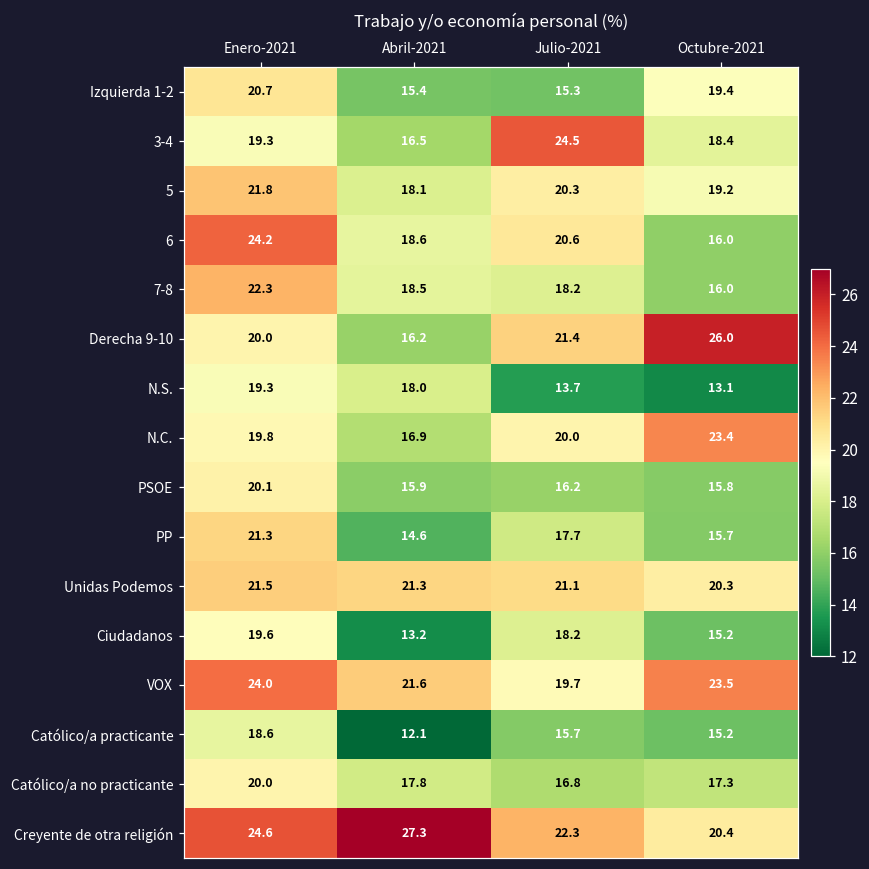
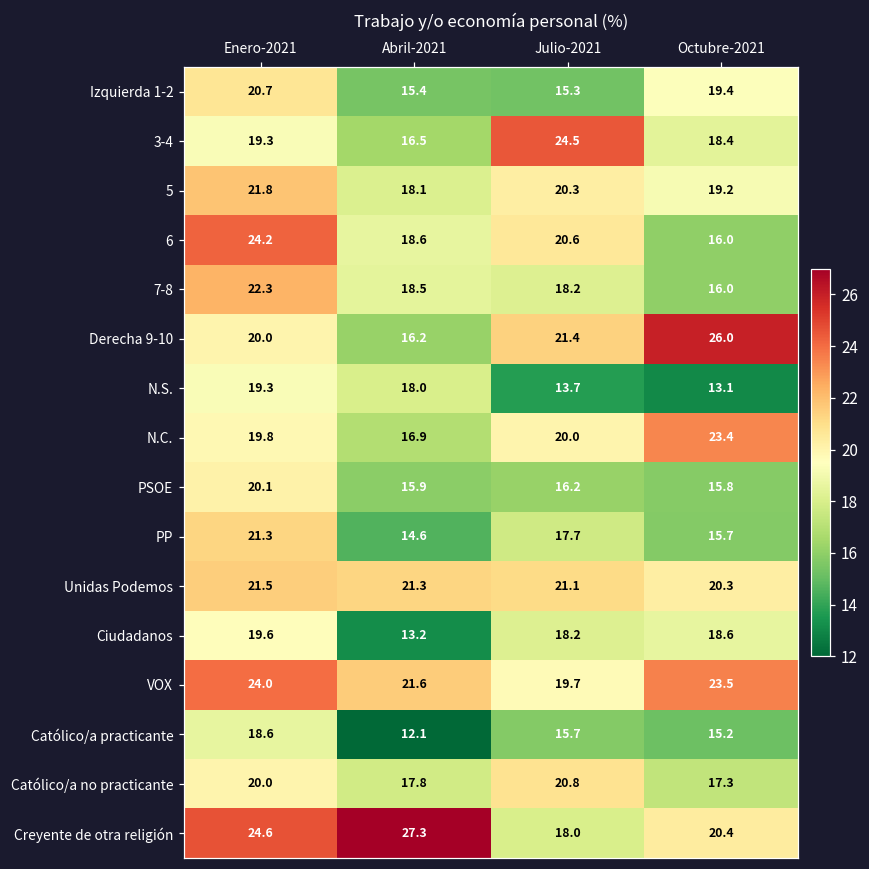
  {
    "Izquierda 1-2": {
      "Enero-2021": 20.7,
      "Abril-2021": 15.4,
      "Julio-2021": 15.3,
      "Octubre-2021": 19.4
    },
    "3-4": {
      "Enero-2021": 19.3,
      "Abril-2021": 16.5,
      "Julio-2021": 24.5,
      "Octubre-2021": 18.4
    },
    "5": {
      "Enero-2021": 21.8,
      "Abril-2021": 18.1,
      "Julio-2021": 20.3,
      "Octubre-2021": 19.2
    },
    "6": {
      "Enero-2021": 24.2,
      "Abril-2021": 18.6,
      "Julio-2021": 20.6,
      "Octubre-2021": 16.0
    },
    "7-8": {
      "Enero-2021": 22.3,
      "Abril-2021": 18.5,
      "Julio-2021": 18.2,
      "Octubre-2021": 16.0
    },
    "Derecha 9-10": {
      "Enero-2021": 20.0,
      "Abril-2021": 16.2,
      "Julio-2021": 21.4,
      "Octubre-2021": 26.0
    },
    "N.S.": {
      "Enero-2021": 19.3,
      "Abril-2021": 18.0,
      "Julio-2021": 13.7,
      "Octubre-2021": 13.1
    },
    "N.C.": {
      "Enero-2021": 19.8,
      "Abril-2021": 16.9,
      "Julio-2021": 20.0,
      "Octubre-2021": 23.4
    },
    "PSOE": {
      "Enero-2021": 20.1,
      "Abril-2021": 15.9,
      "Julio-2021": 16.2,
      "Octubre-2021": 15.8
    },
    "PP": {
      "Enero-2021": 21.3,
      "Abril-2021": 14.6,
      "Julio-2021": 17.7,
      "Octubre-2021": 15.7
    },
    "Unidas Podemos": {
      "Enero-2021": 21.5,
      "Abril-2021": 21.3,
      "Julio-2021": 21.1,
      "Octubre-2021": 20.3
    },
    "Ciudadanos": {
      "Enero-2021": 19.6,
      "Abril-2021": 13.2,
      "Julio-2021": 18.2,
-     "Octubre-2021": 15.2
+     "Octubre-2021": 18.6
    },
    "VOX": {
      "Enero-2021": 24.0,
      "Abril-2021": 21.6,
      "Julio-2021": 19.7,
      "Octubre-2021": 23.5
    },
    "Católico/a practicante": {
      "Enero-2021": 18.6,
      "Abril-2021": 12.1,
      "Julio-2021": 15.7,
      "Octubre-2021": 15.2
    },
    "Católico/a no practicante": {
      "Enero-2021": 20.0,
      "Abril-2021": 17.8,
-     "Julio-2021": 16.8,
+     "Julio-2021": 20.8,
      "Octubre-2021": 17.3
    },
    "Creyente de otra religión": {
      "Enero-2021": 24.6,
      "Abril-2021": 27.3,
-     "Julio-2021": 22.3,
+     "Julio-2021": 18.0,
      "Octubre-2021": 20.4
    }
  }
